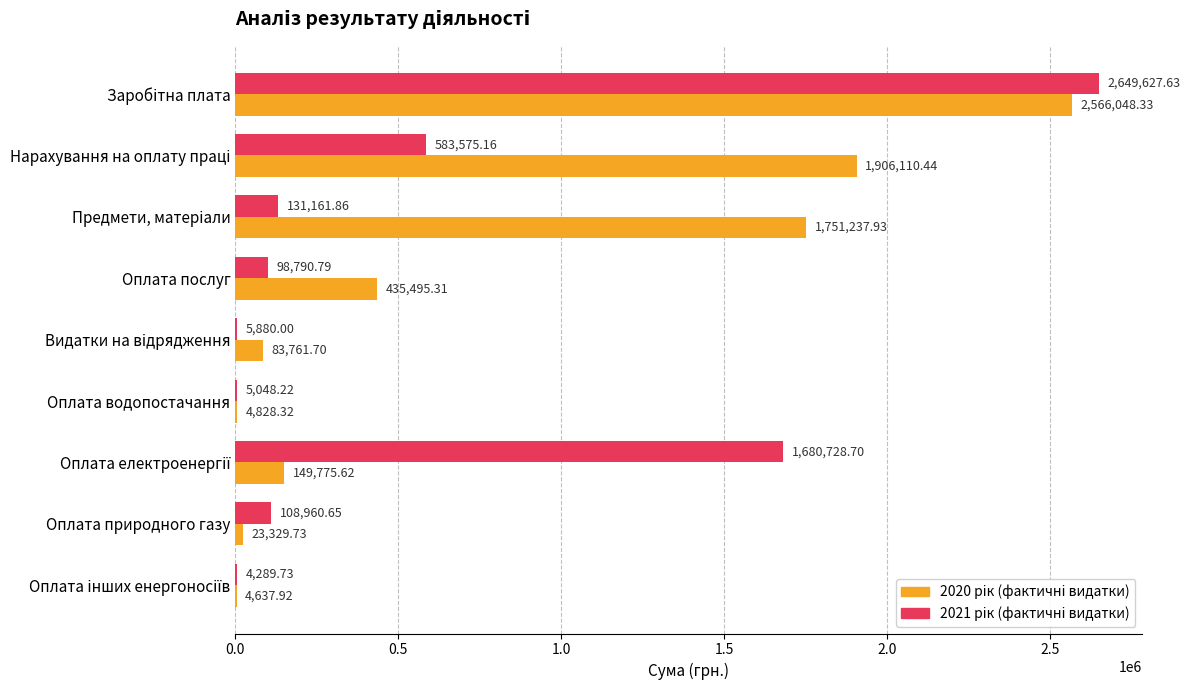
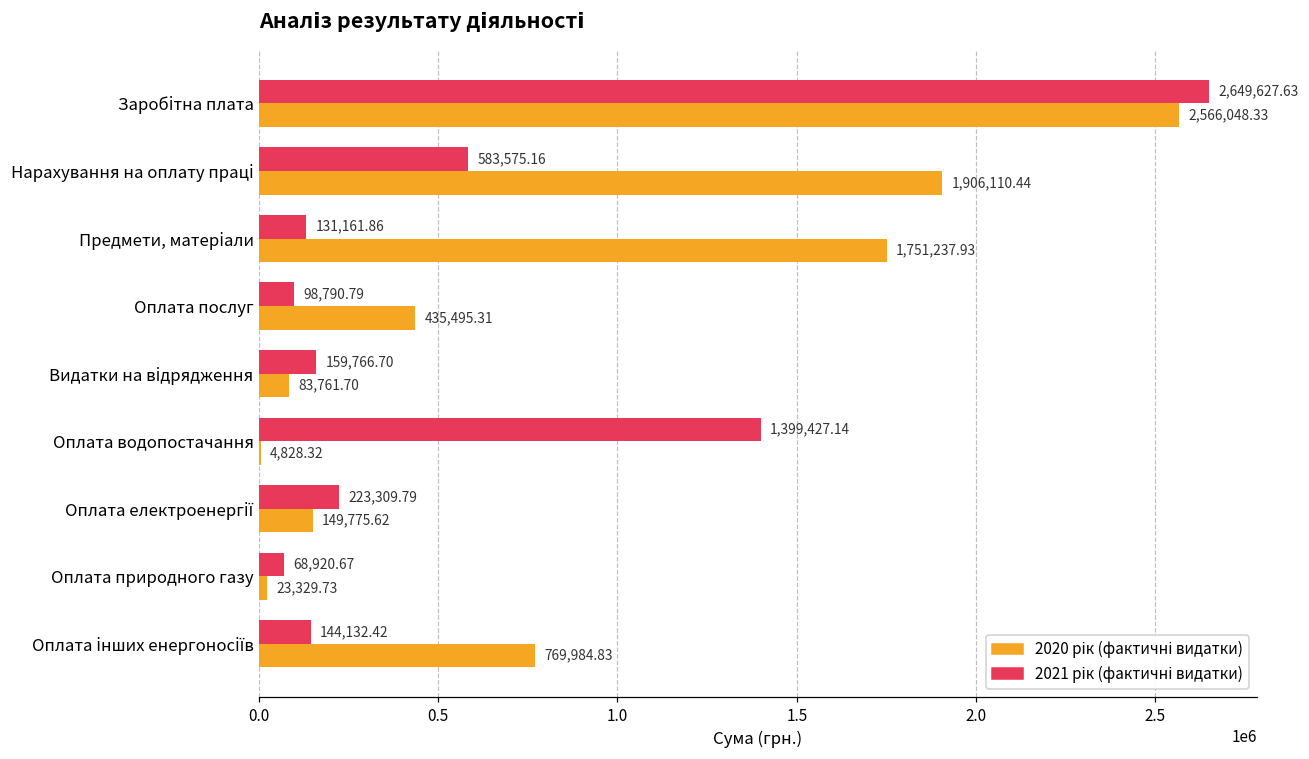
  {
    "2020 рік (фактичні видатки)": {
      "Заробітна плата": "2,566,048.33",
      "Нарахування на оплату праці": "1,906,110.44",
      "Предмети, матеріали": "1,751,237.93",
      "Оплата послуг": "435,495.31",
      "Видатки на відрядження": "83,761.70",
      "Оплата водопостачання": "4,828.32",
      "Оплата електроенергії": "149,775.62",
      "Оплата природного газу": "23,329.73",
-     "Оплата інших енергоносіїв": "4,637.92"
+     "Оплата інших енергоносіїв": "769,984.83"
    },
    "2021 рік (фактичні видатки)": {
      "Заробітна плата": "2,649,627.63",
      "Нарахування на оплату праці": "583,575.16",
      "Предмети, матеріали": "131,161.86",
      "Оплата послуг": "98,790.79",
-     "Видатки на відрядження": "5,880.00",
-     "Оплата водопостачання": "5,048.22",
-     "Оплата електроенергії": "1,680,728.70",
-     "Оплата природного газу": "108,960.65",
-     "Оплата інших енергоносіїв": "4,289.73"
+     "Видатки на відрядження": "159,766.70",
+     "Оплата водопостачання": "1,399,427.14",
+     "Оплата електроенергії": "223,309.79",
+     "Оплата природного газу": "68,920.67",
+     "Оплата інших енергоносіїв": "144,132.42"
    }
  }
